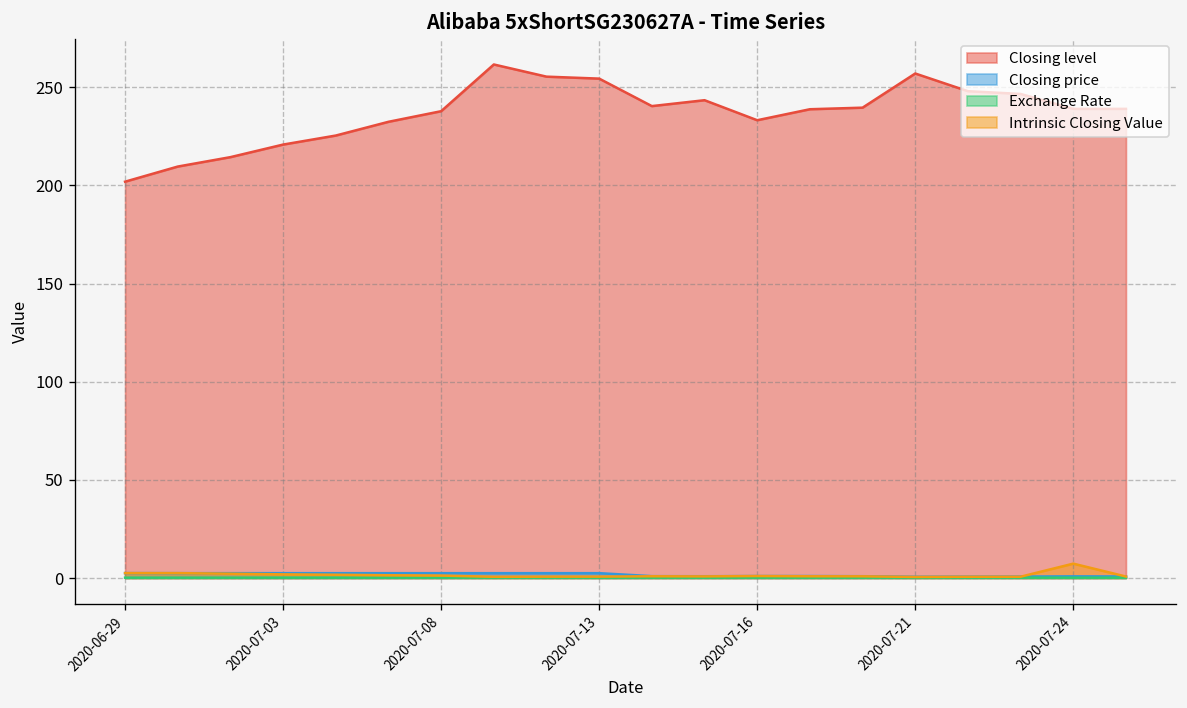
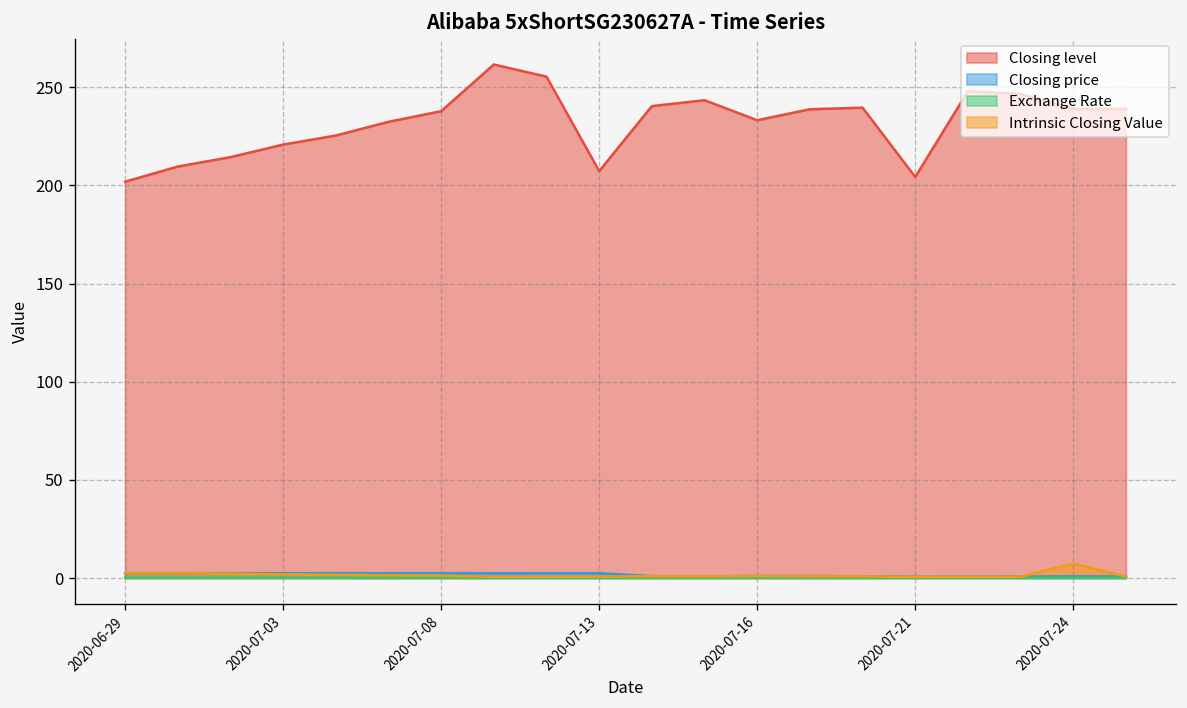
  {
    "Closing level": {
      "2020-06-29": 202,
      "2020-07-03": 221,
      "2020-07-08": 238,
-     "2020-07-13": 254,
+     "2020-07-13": 207,
      "2020-07-16": 233,
-     "2020-07-21": 257
+     "2020-07-21": 204
    },
    "Closing price": {
      "2020-07-13": 2
    },
    "Exchange Rate": {
      "2020-06-29": 0,
      "2020-07-03": 0
    },
    "Intrinsic Closing Value": {
      "2020-07-24": 7
    }
  }
